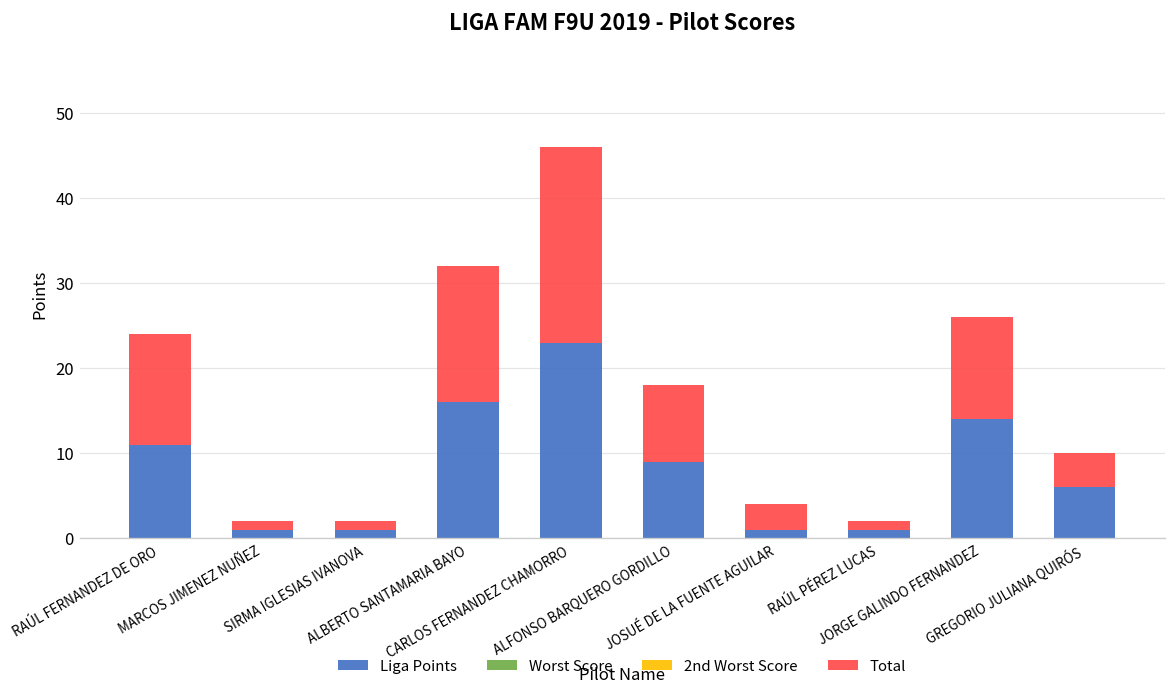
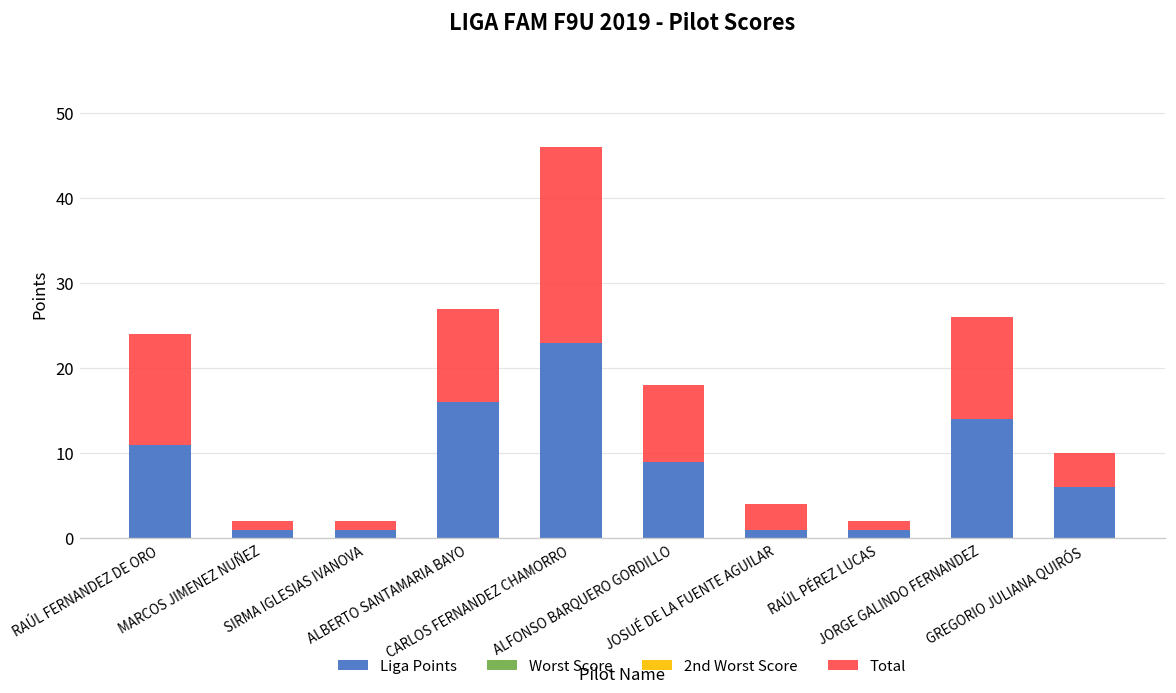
  {
    "2nd Worst Score": {
      "RAÚL FERNANDEZ DE ORO": 11,
      "MARCOS JIMENEZ NUÑEZ": 1,
      "SIRMA IGLESIAS IVANOVA": 1,
      "ALBERTO SANTAMARIA BAYO": 16,
      "CARLOS FERNANDEZ CHAMORRO": 23,
      "ALFONSO BARQUERO GORDILLO": 9,
      "JOSUÉ DE LA FUENTE AGUILAR": 1,
      "RAÚL PÉREZ LUCAS": 1,
      "JORGE GALINDO FERNANDEZ": 14,
      "GREGORIO JULIANA QUIRÓS": 6
    },
    "Total": {
      "RAÚL FERNANDEZ DE ORO": 13,
      "MARCOS JIMENEZ NUÑEZ": 1,
      "SIRMA IGLESIAS IVANOVA": 1,
-     "ALBERTO SANTAMARIA BAYO": 16,
+     "ALBERTO SANTAMARIA BAYO": 11,
      "CARLOS FERNANDEZ CHAMORRO": 23,
      "ALFONSO BARQUERO GORDILLO": 9,
      "JOSUÉ DE LA FUENTE AGUILAR": 3,
      "RAÚL PÉREZ LUCAS": 1,
      "JORGE GALINDO FERNANDEZ": 12,
      "GREGORIO JULIANA QUIRÓS": 4
    }
  }
